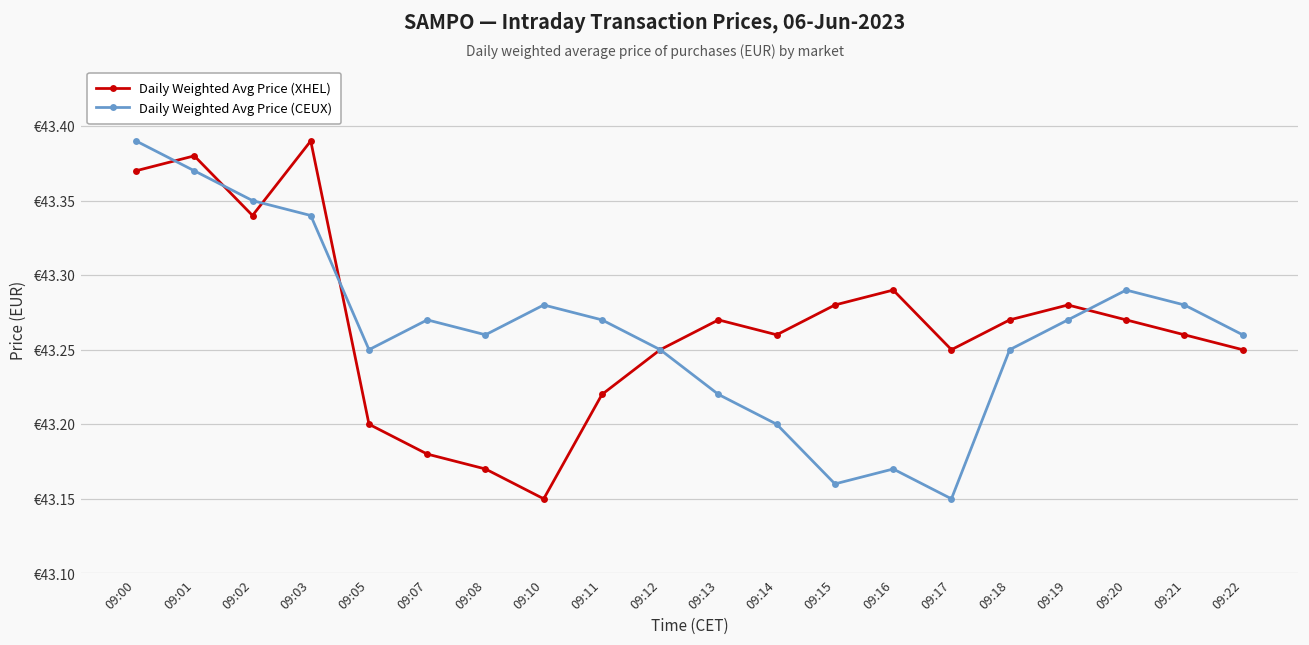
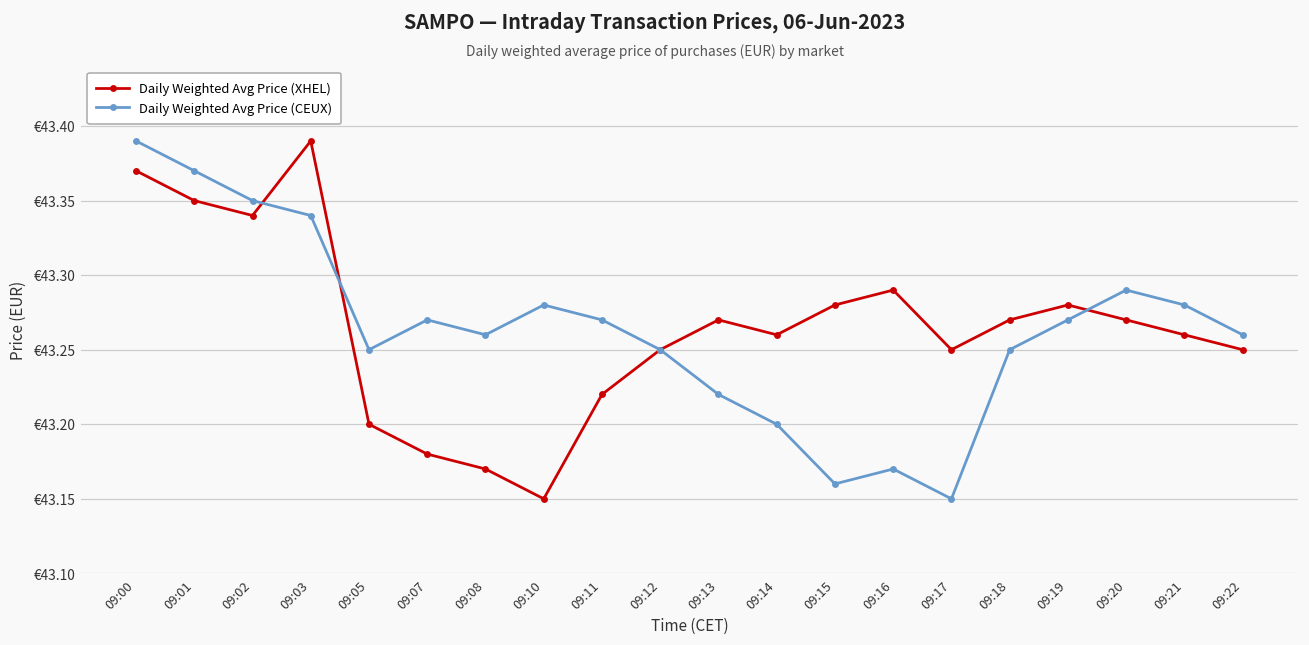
  {
    "Daily Weighted Avg Price (XHEL)": {
      "09:00": "€43.37",
-     "09:01": "€43.38",
+     "09:01": "€43.35",
      "09:02": "€43.34",
      "09:03": "€43.39",
      "09:05": "€43.20",
      "09:07": "€43.18",
      "09:08": "€43.17",
      "09:10": "€43.15",
      "09:11": "€43.22",
      "09:13": "€43.27",
      "09:14": "€43.26",
      "09:15": "€43.28",
      "09:16": "€43.29",
      "09:17": "€43.25",
      "09:18": "€43.27",
      "09:19": "€43.28",
      "09:20": "€43.27",
      "09:21": "€43.26",
      "09:22": "€43.25"
    },
    "Daily Weighted Avg Price (CEUX)": {
      "09:00": "€43.39",
      "09:01": "€43.37",
      "09:02": "€43.35",
      "09:03": "€43.34",
      "09:05": "€43.25",
      "09:07": "€43.27",
      "09:08": "€43.26",
      "09:10": "€43.28",
      "09:11": "€43.27",
      "09:13": "€43.22",
      "09:14": "€43.20",
      "09:15": "€43.16",
      "09:16": "€43.17",
      "09:17": "€43.15",
      "09:18": "€43.25",
      "09:19": "€43.27",
      "09:20": "€43.29",
      "09:21": "€43.28",
      "09:22": "€43.26"
    }
  }
